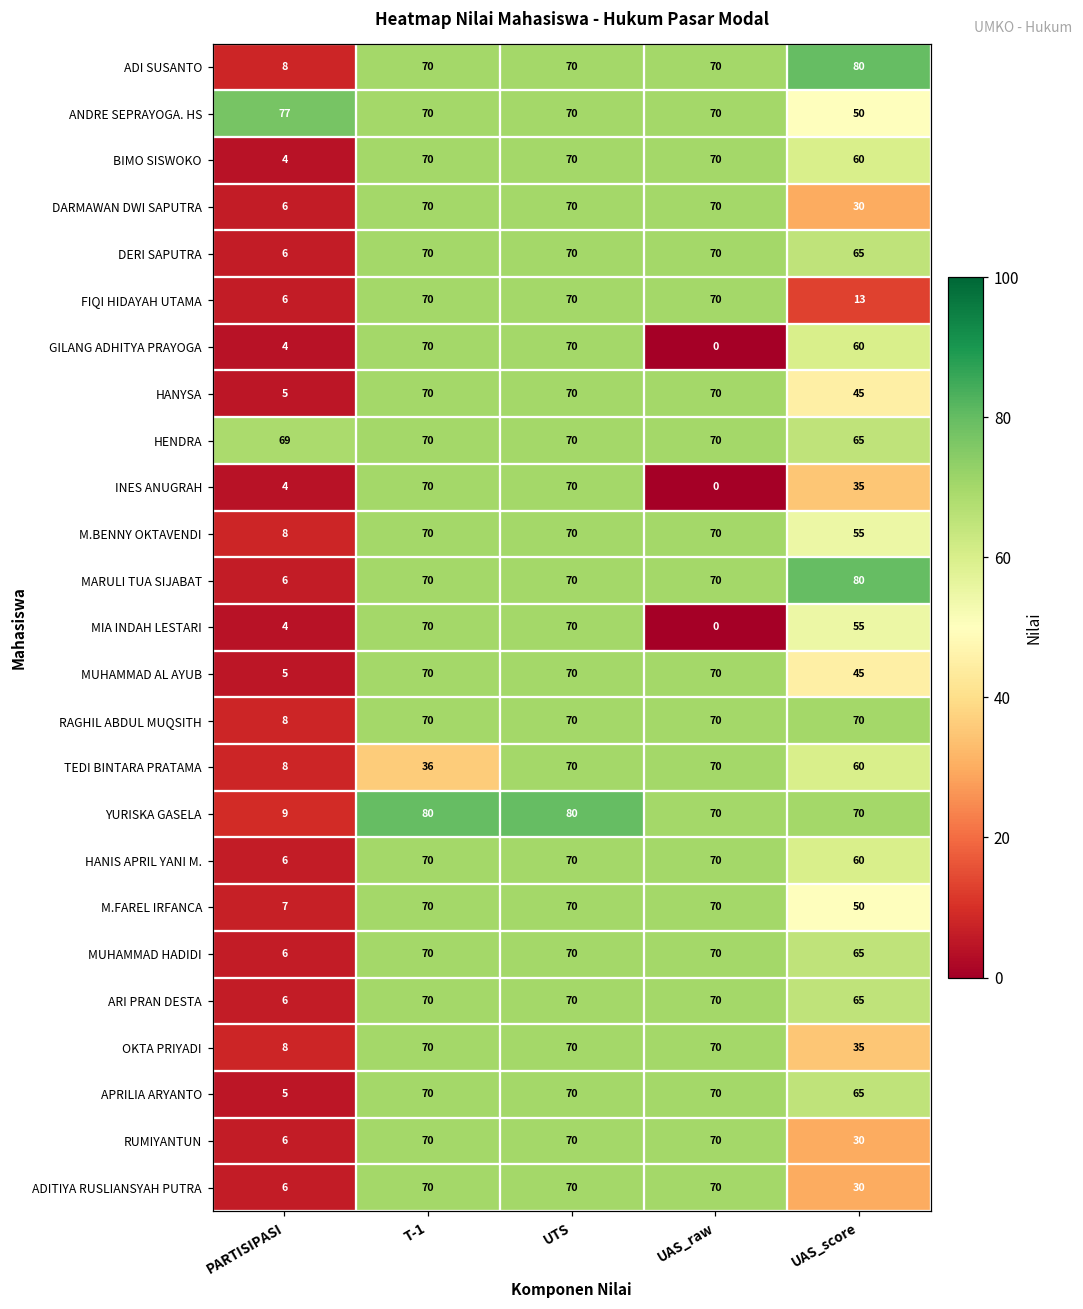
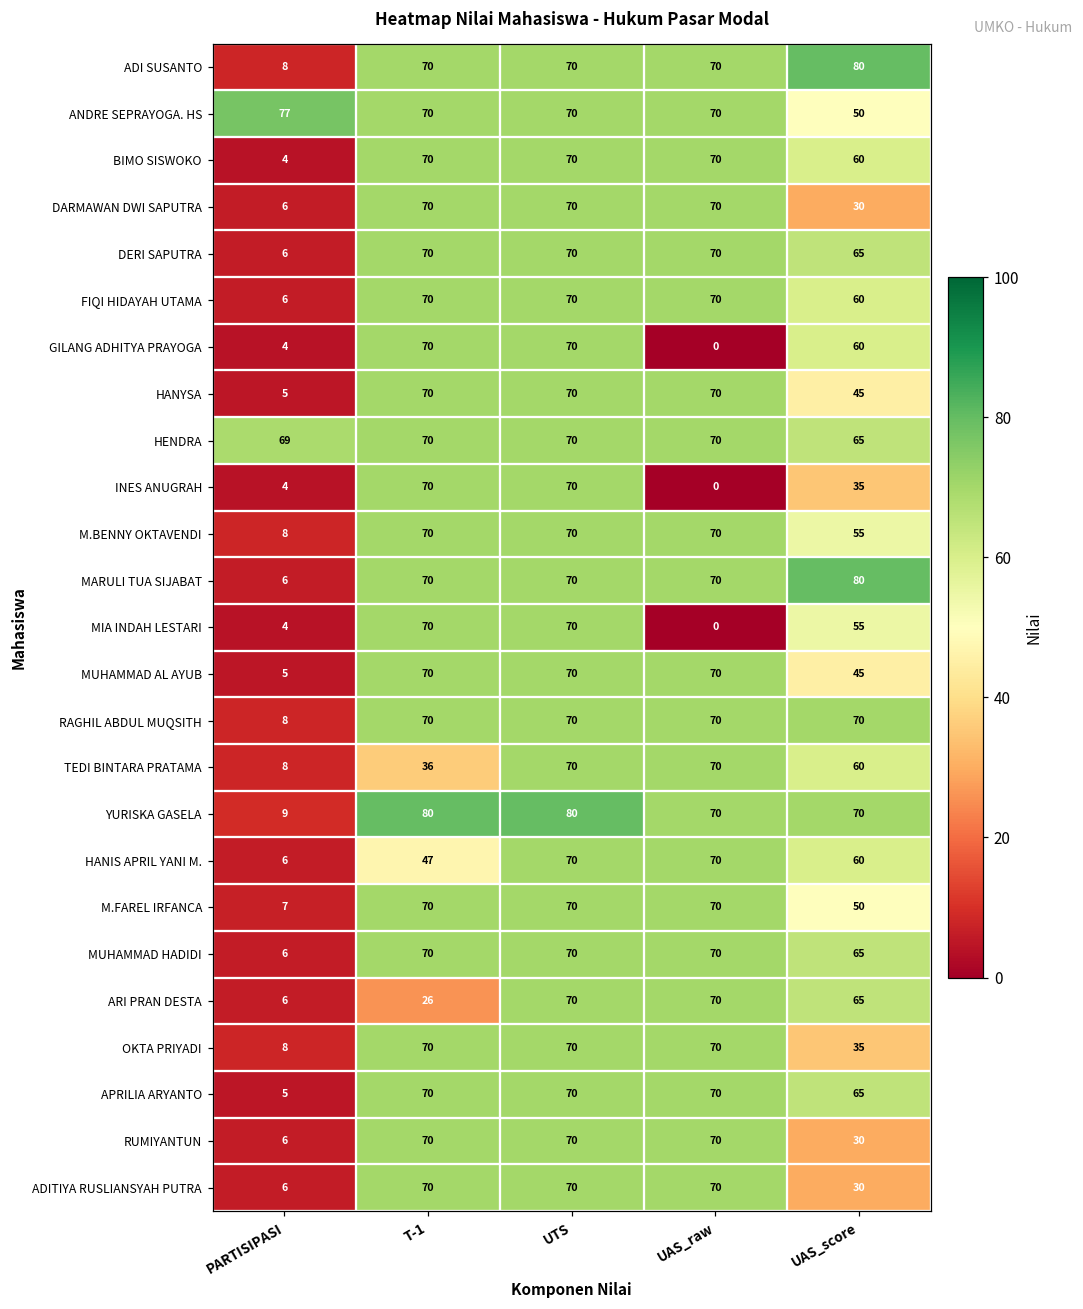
  {
    "ADI SUSANTO": {
      "PARTISIPASI": 8,
      "T-1": 70,
      "UTS": 70,
      "UAS_raw": 70,
      "UAS_score": 80
    },
    "ANDRE SEPRAYOGA. HS": {
      "PARTISIPASI": 77,
      "T-1": 70,
      "UTS": 70,
      "UAS_raw": 70,
      "UAS_score": 50
    },
    "BIMO SISWOKO": {
      "PARTISIPASI": 4,
      "T-1": 70,
      "UTS": 70,
      "UAS_raw": 70,
      "UAS_score": 60
    },
    "DARMAWAN DWI SAPUTRA": {
      "PARTISIPASI": 6,
      "T-1": 70,
      "UTS": 70,
      "UAS_raw": 70,
      "UAS_score": 30
    },
    "DERI SAPUTRA": {
      "PARTISIPASI": 6,
      "T-1": 70,
      "UTS": 70,
      "UAS_raw": 70,
      "UAS_score": 65
    },
    "FIQI HIDAYAH UTAMA": {
      "PARTISIPASI": 6,
      "T-1": 70,
      "UTS": 70,
      "UAS_raw": 70,
-     "UAS_score": 13
+     "UAS_score": 60
    },
    "GILANG ADHITYA PRAYOGA": {
      "PARTISIPASI": 4,
      "T-1": 70,
      "UTS": 70,
      "UAS_raw": 0,
      "UAS_score": 60
    },
    "HANYSA": {
      "PARTISIPASI": 5,
      "T-1": 70,
      "UTS": 70,
      "UAS_raw": 70,
      "UAS_score": 45
    },
    "HENDRA": {
      "PARTISIPASI": 69,
      "T-1": 70,
      "UTS": 70,
      "UAS_raw": 70,
      "UAS_score": 65
    },
    "INES ANUGRAH": {
      "PARTISIPASI": 4,
      "T-1": 70,
      "UTS": 70,
      "UAS_raw": 0,
      "UAS_score": 35
    },
    "M.BENNY OKTAVENDI": {
      "PARTISIPASI": 8,
      "T-1": 70,
      "UTS": 70,
      "UAS_raw": 70,
      "UAS_score": 55
    },
    "MARULI TUA SIJABAT": {
      "PARTISIPASI": 6,
      "T-1": 70,
      "UTS": 70,
      "UAS_raw": 70,
      "UAS_score": 80
    },
    "MIA INDAH LESTARI": {
      "PARTISIPASI": 4,
      "T-1": 70,
      "UTS": 70,
      "UAS_raw": 0,
      "UAS_score": 55
    },
    "MUHAMMAD AL AYUB": {
      "PARTISIPASI": 5,
      "T-1": 70,
      "UTS": 70,
      "UAS_raw": 70,
      "UAS_score": 45
    },
    "RAGHIL ABDUL MUQSITH": {
      "PARTISIPASI": 8,
      "T-1": 70,
      "UTS": 70,
      "UAS_raw": 70,
      "UAS_score": 70
    },
    "TEDI BINTARA PRATAMA": {
      "PARTISIPASI": 8,
      "T-1": 36,
      "UTS": 70,
      "UAS_raw": 70,
      "UAS_score": 60
    },
    "YURISKA GASELA": {
      "PARTISIPASI": 9,
      "T-1": 80,
      "UTS": 80,
      "UAS_raw": 70,
      "UAS_score": 70
    },
    "HANIS APRIL YANI M.": {
      "PARTISIPASI": 6,
-     "T-1": 70,
+     "T-1": 47,
      "UTS": 70,
      "UAS_raw": 70,
      "UAS_score": 60
    },
    "M.FAREL IRFANCA": {
      "PARTISIPASI": 7,
      "T-1": 70,
      "UTS": 70,
      "UAS_raw": 70,
      "UAS_score": 50
    },
    "MUHAMMAD HADIDI": {
      "PARTISIPASI": 6,
      "T-1": 70,
      "UTS": 70,
      "UAS_raw": 70,
      "UAS_score": 65
    },
    "ARI PRAN DESTA": {
      "PARTISIPASI": 6,
-     "T-1": 70,
+     "T-1": 26,
      "UTS": 70,
      "UAS_raw": 70,
      "UAS_score": 65
    },
    "OKTA PRIYADI": {
      "PARTISIPASI": 8,
      "T-1": 70,
      "UTS": 70,
      "UAS_raw": 70,
      "UAS_score": 35
    },
    "APRILIA ARYANTO": {
      "PARTISIPASI": 5,
      "T-1": 70,
      "UTS": 70,
      "UAS_raw": 70,
      "UAS_score": 65
    },
    "RUMIYANTUN": {
      "PARTISIPASI": 6,
      "T-1": 70,
      "UTS": 70,
      "UAS_raw": 70,
      "UAS_score": 30
    },
    "ADITIYA RUSLIANSYAH PUTRA": {
      "PARTISIPASI": 6,
      "T-1": 70,
      "UTS": 70,
      "UAS_raw": 70,
      "UAS_score": 30
    }
  }
